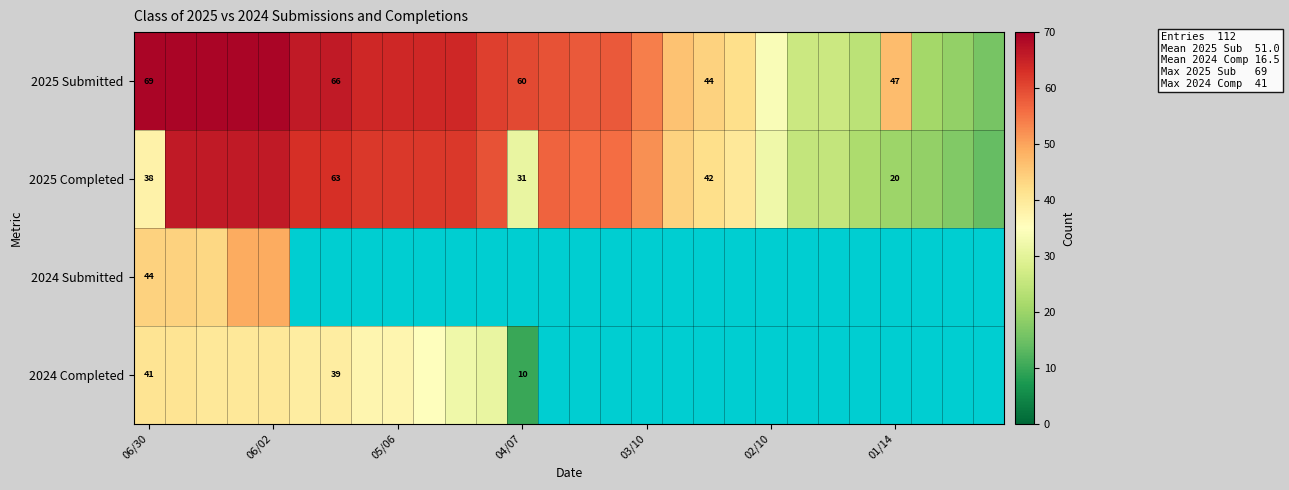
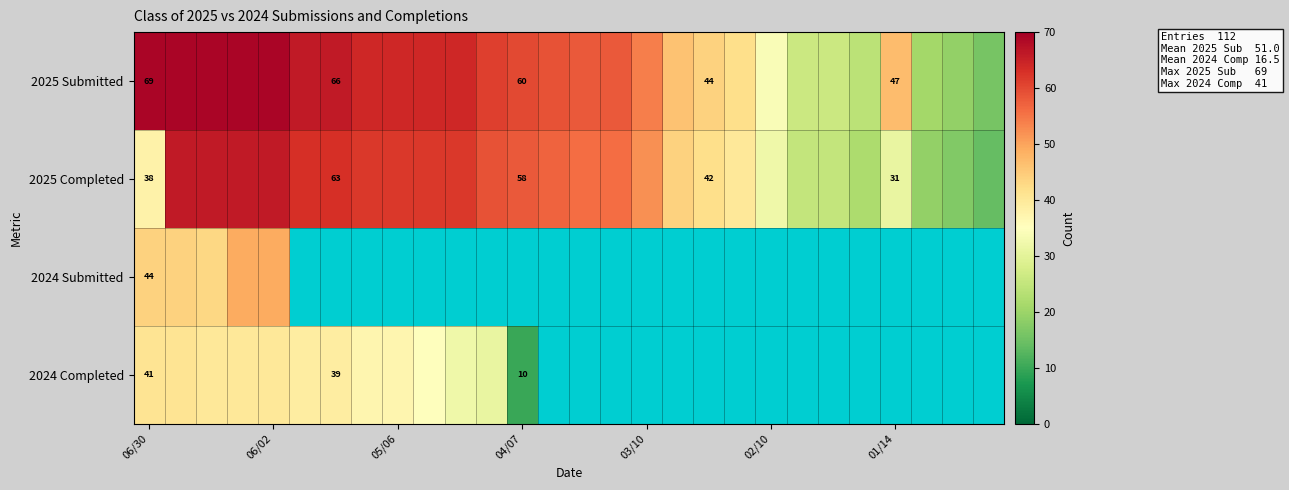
  {
    "2025 Submitted": {
      "06/30": 69,
      "04/07": 60,
      "01/14": 47
    },
    "2025 Completed": {
      "06/30": 38,
-     "04/07": 31,
-     "01/14": 20
+     "04/07": 58,
+     "01/14": 31
    },
    "2024 Submitted": {
      "06/30": 44
    },
    "2024 Completed": {
      "06/30": 41,
      "04/07": 10
    }
  }
